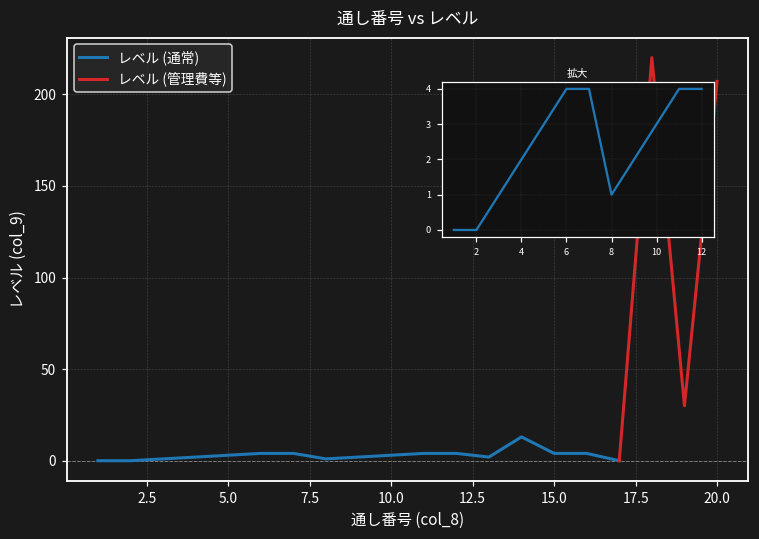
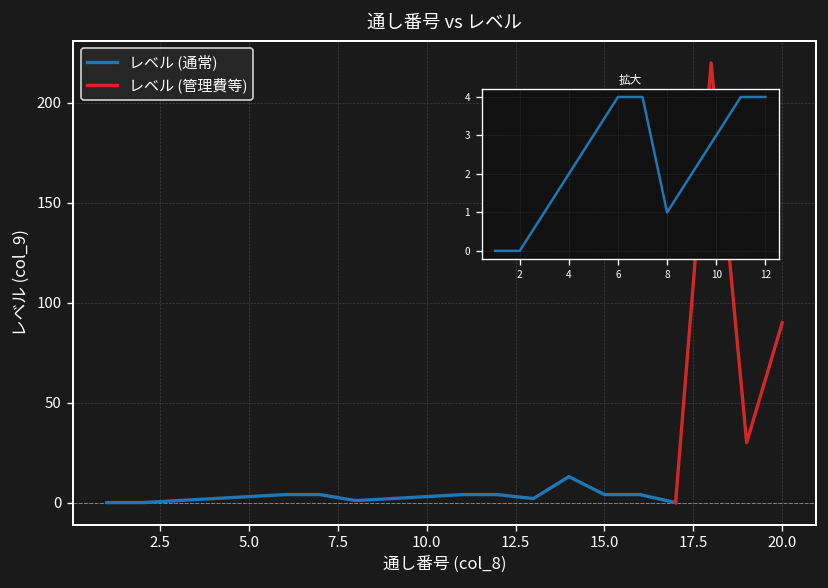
  {
    "レベル (通常)": {
      "5.0": 3,
      "10.0": 3,
      "15.0": 4
    },
    "レベル (管理費等)": {
-     "20.0": 207
+     "20.0": 90
    }
  }
